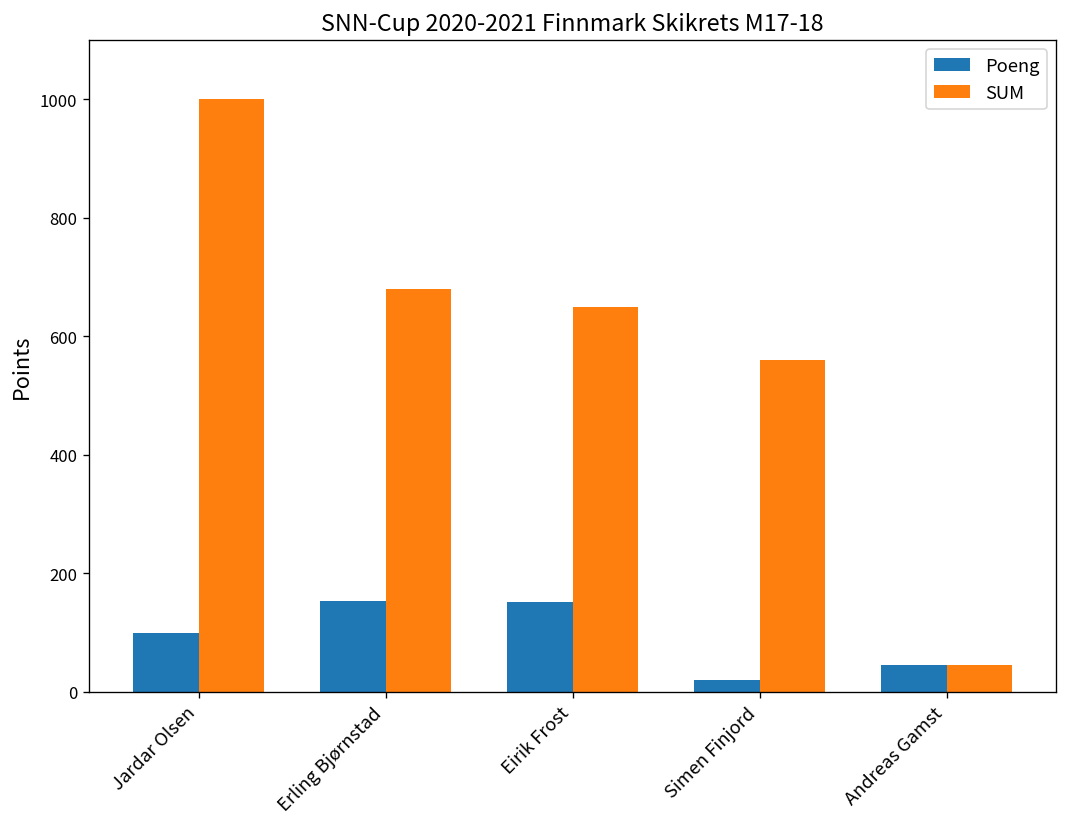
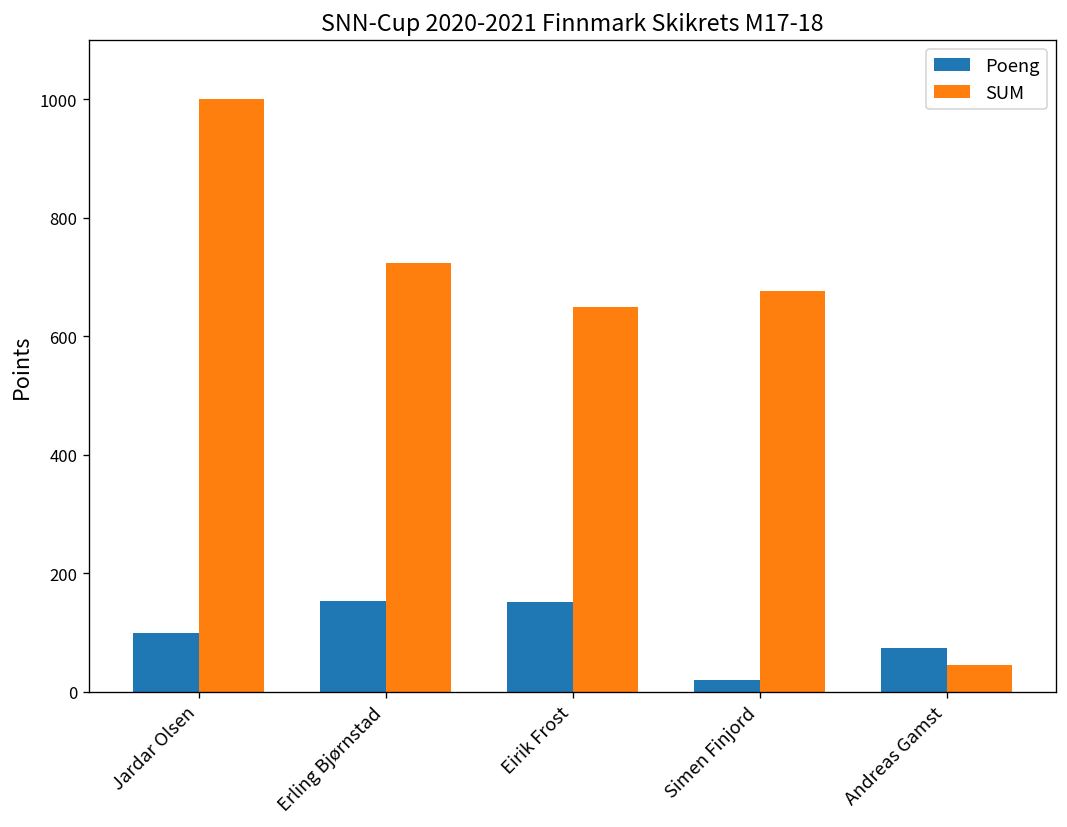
  {
    "Poeng": {
      "Jardar Olsen": 100,
      "Erling Bjørnstad": 150,
      "Eirik Frost": 150,
      "Simen Finjord": 20,
-     "Andreas Gamst": 50
+     "Andreas Gamst": 70
    },
    "SUM": {
      "Jardar Olsen": 1000,
-     "Erling Bjørnstad": 680,
+     "Erling Bjørnstad": 720,
      "Eirik Frost": 650,
-     "Simen Finjord": 560,
+     "Simen Finjord": 680,
      "Andreas Gamst": 50
    }
  }
